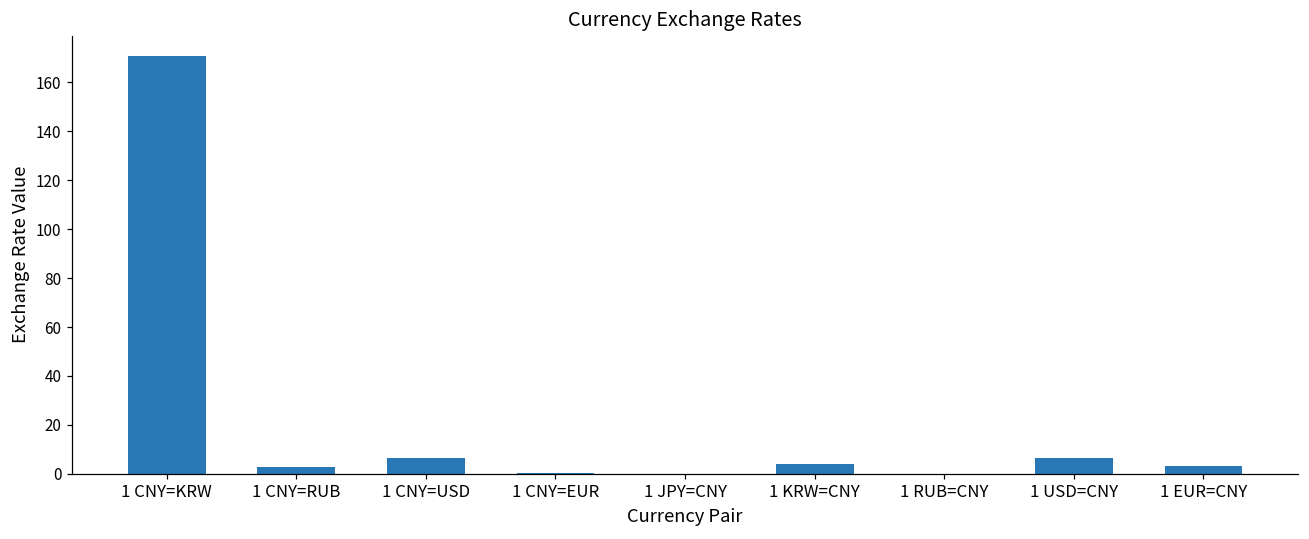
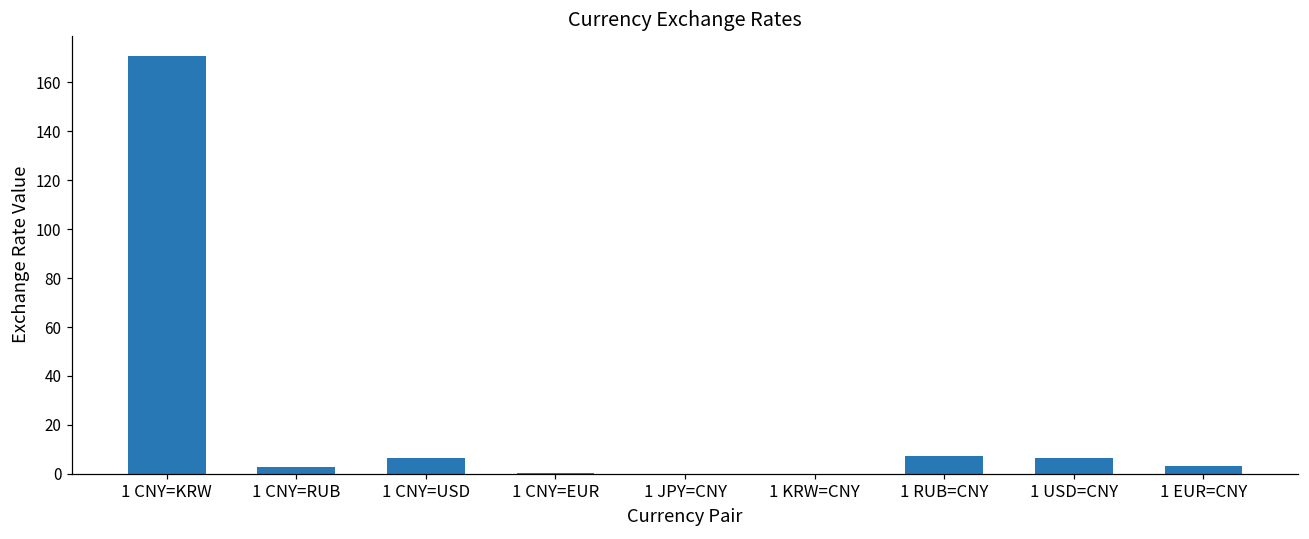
  {
    "1 CNY=KRW": 171,
    "1 CNY=RUB": 3,
    "1 CNY=USD": 6,
-   "1 KRW=CNY": 4,
-   "1 RUB=CNY": 0,
+   "1 KRW=CNY": 0,
+   "1 RUB=CNY": 7,
    "1 USD=CNY": 7,
    "1 EUR=CNY": 3
  }
